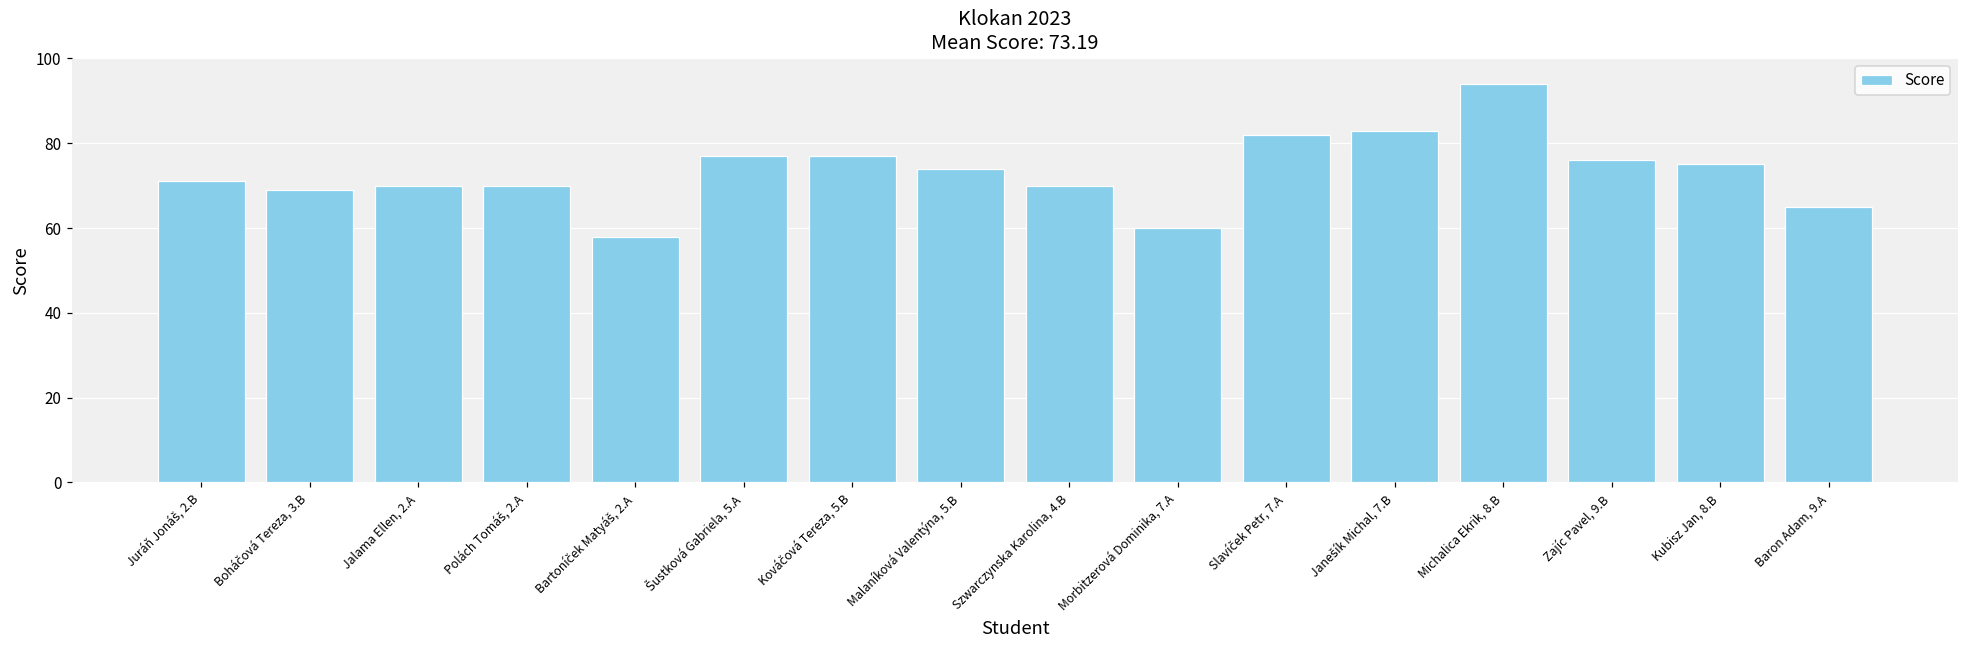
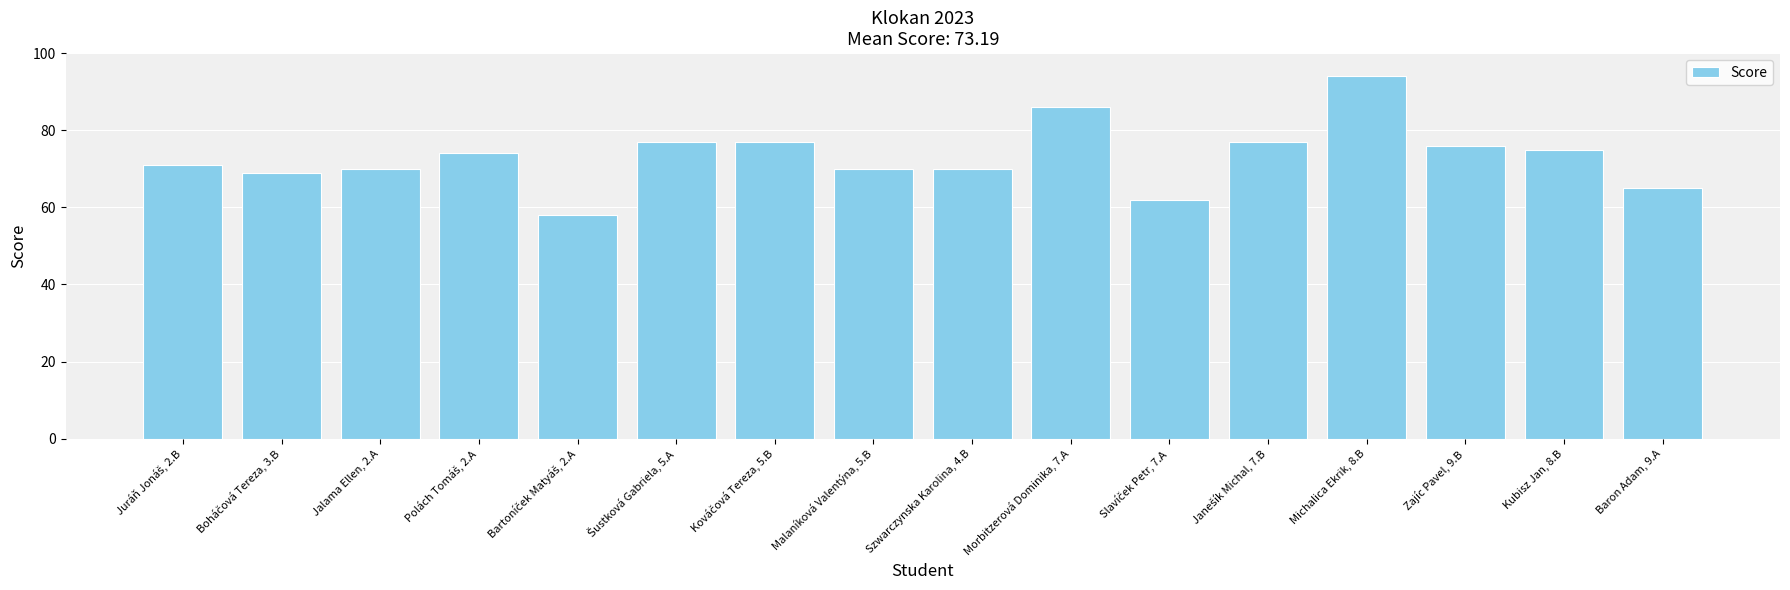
  {
    "Juráň Jonáš, 2.B": 71,
    "Boháčová Tereza, 3.B": 69,
    "Jalama Ellen, 2.A": 70,
-   "Polách Tomáš, 2.A": 70,
+   "Polách Tomáš, 2.A": 74,
    "Bartoníček Matyáš, 2.A": 58,
    "Šustková Gabriela, 5.A": 77,
    "Kováčová Tereza, 5.B": 77,
-   "Malaníková Valentýna, 5.B": 74,
+   "Malaníková Valentýna, 5.B": 70,
    "Szwarczynska Karolina, 4.B": 70,
-   "Morbitzerová Dominika, 7.A": 60,
-   "Slavíček Petr, 7.A": 82,
-   "Janešík Michal, 7.B": 83,
+   "Morbitzerová Dominika, 7.A": 86,
+   "Slavíček Petr, 7.A": 62,
+   "Janešík Michal, 7.B": 77,
    "Michalica Ekrik, 8.B": 94,
    "Zajíc Pavel, 9.B": 76,
    "Kubisz Jan, 8.B": 75,
    "Baron Adam, 9.A": 65
  }
